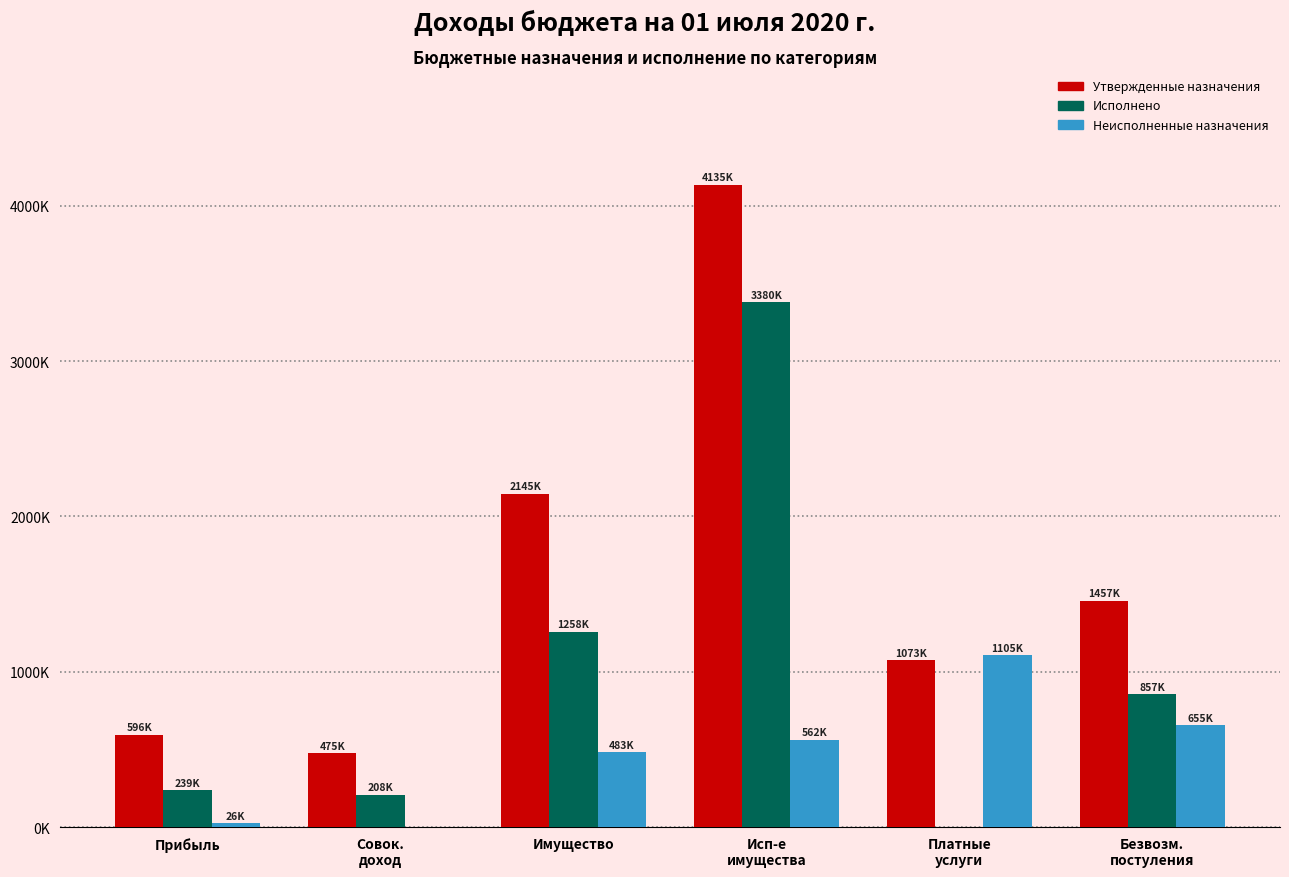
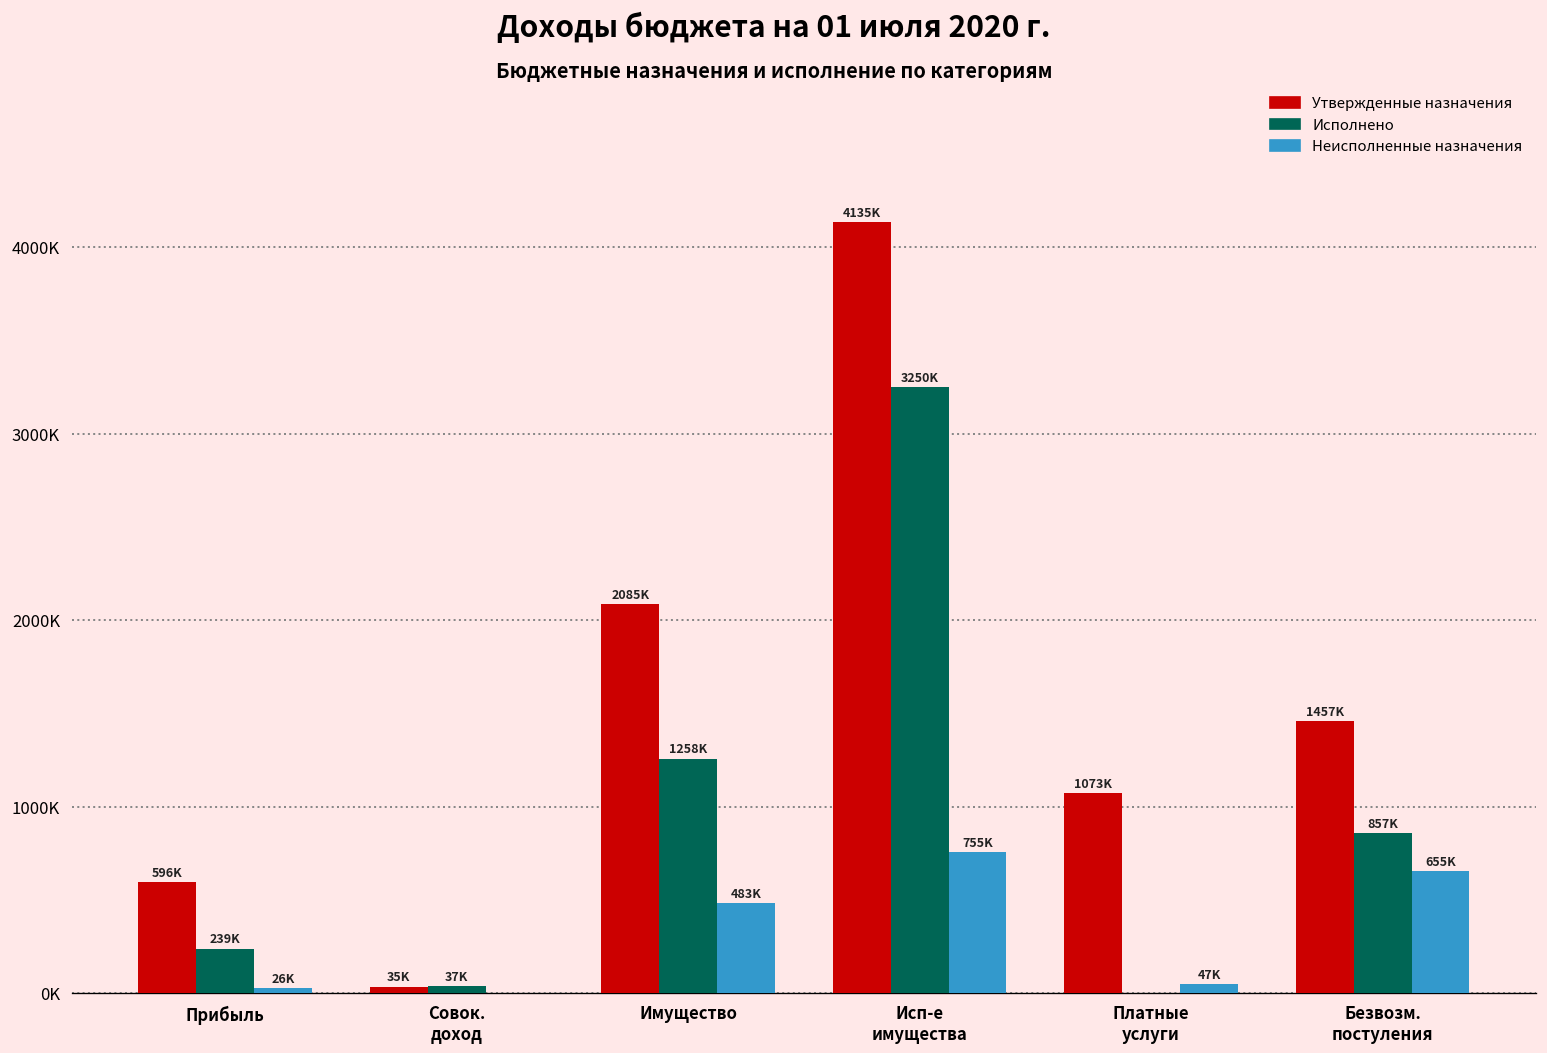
  {
    "Утвержденные назначения": {
      "Прибыль": "596K",
-     "Совок. доход": "475K",
-     "Имущество": "2145K",
+     "Совок. доход": "35K",
+     "Имущество": "2085K",
      "Исп-е имущества": "4135K",
      "Платные услуги": "1073K",
      "Безвозм. постуления": "1457K"
    },
    "Исполнено": {
      "Прибыль": "239K",
-     "Совок. доход": "208K",
+     "Совок. доход": "37K",
      "Имущество": "1258K",
-     "Исп-е имущества": "3380K",
+     "Исп-е имущества": "3250K",
      "Безвозм. постуления": "857K"
    },
    "Неисполненные назначения": {
      "Прибыль": "26K",
      "Имущество": "483K",
-     "Исп-е имущества": "562K",
-     "Платные услуги": "1105K",
+     "Исп-е имущества": "755K",
+     "Платные услуги": "47K",
      "Безвозм. постуления": "655K"
    }
  }
